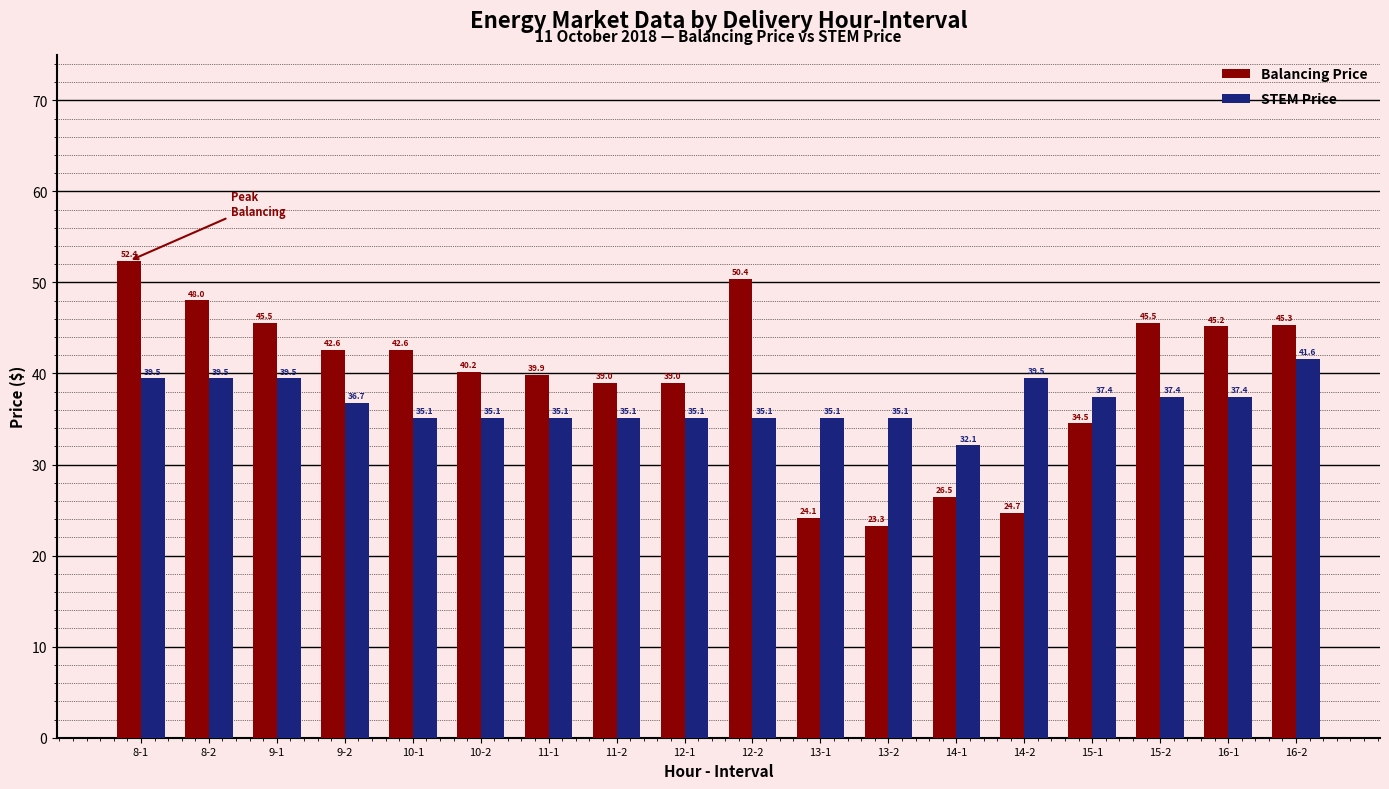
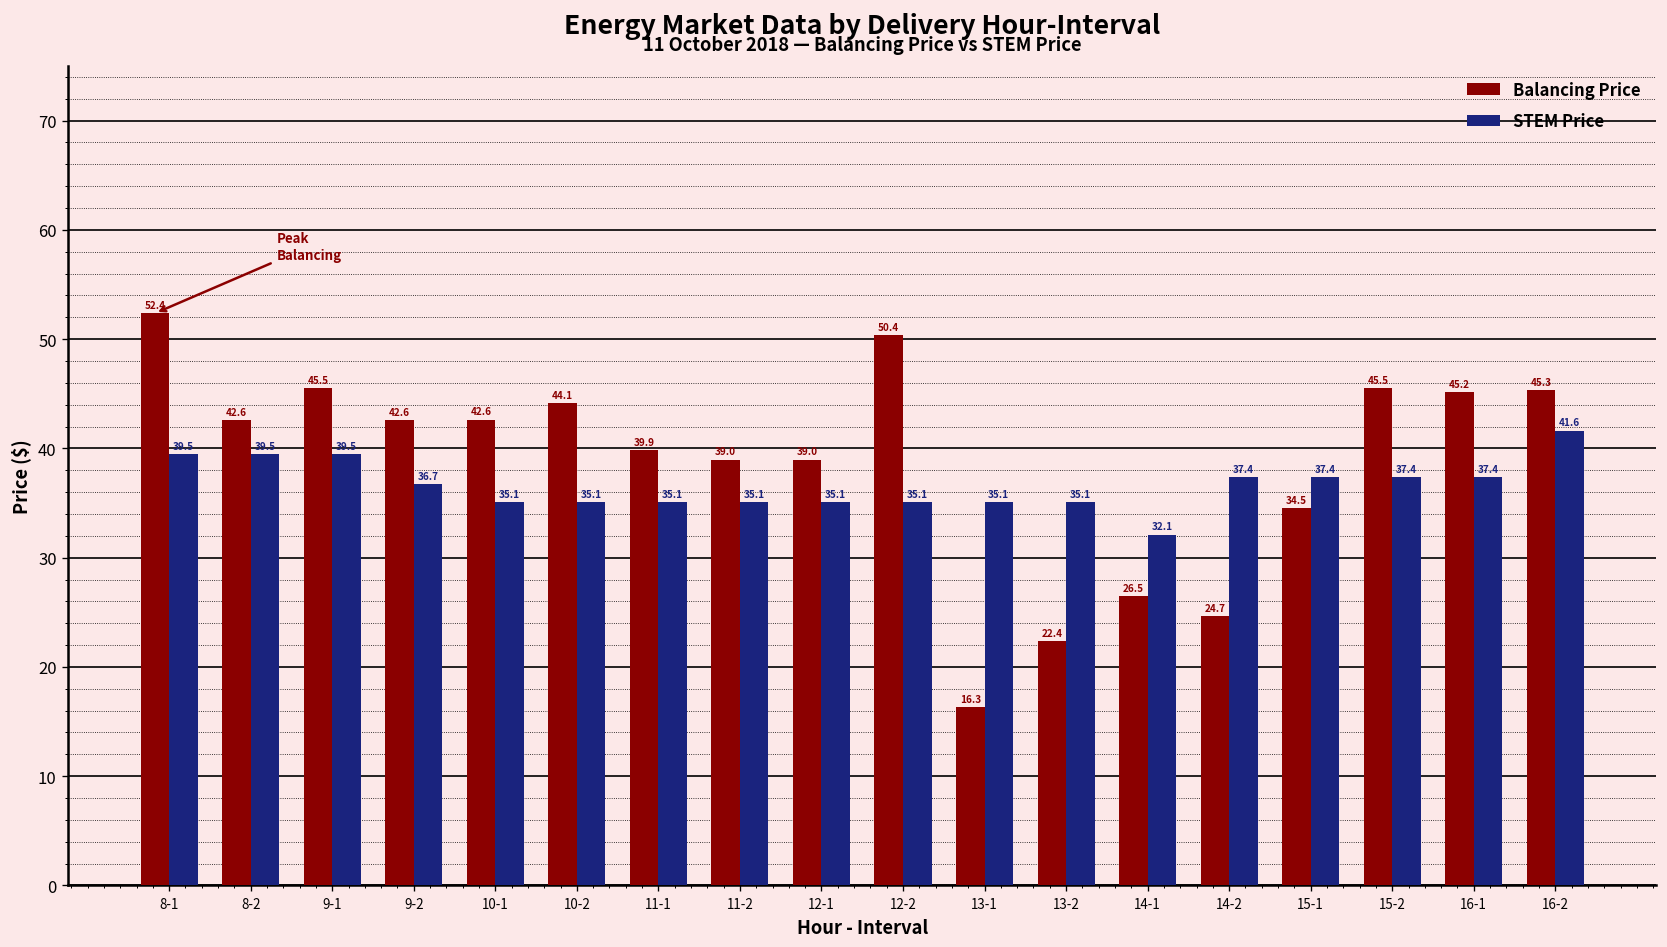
  {
    "Balancing Price": {
-     "8-2": 48.0,
+     "8-2": 42.6,
      "9-1": 45.5,
      "9-2": 42.6,
      "10-1": 42.6,
-     "10-2": 40.2,
+     "10-2": 44.1,
      "11-1": 39.9,
      "11-2": 39.0,
      "12-1": 39.0,
      "12-2": 50.4,
-     "13-1": 24.1,
-     "13-2": 23.3,
+     "13-1": 16.3,
+     "13-2": 22.4,
      "14-1": 26.5,
      "14-2": 24.7,
      "15-1": 34.5,
      "15-2": 45.5,
      "16-1": 45.2,
      "16-2": 45.3
    },
    "STEM Price": {
      "8-1": 39.5,
      "8-2": 39.5,
      "9-1": 39.5,
      "9-2": 36.7,
      "10-1": 35.1,
      "10-2": 35.1,
      "11-1": 35.1,
      "11-2": 35.1,
      "12-1": 35.1,
      "12-2": 35.1,
      "13-1": 35.1,
      "13-2": 35.1,
      "14-1": 32.1,
-     "14-2": 39.5,
+     "14-2": 37.4,
      "15-1": 37.4,
      "15-2": 37.4,
      "16-1": 37.4,
      "16-2": 41.6
    }
  }
